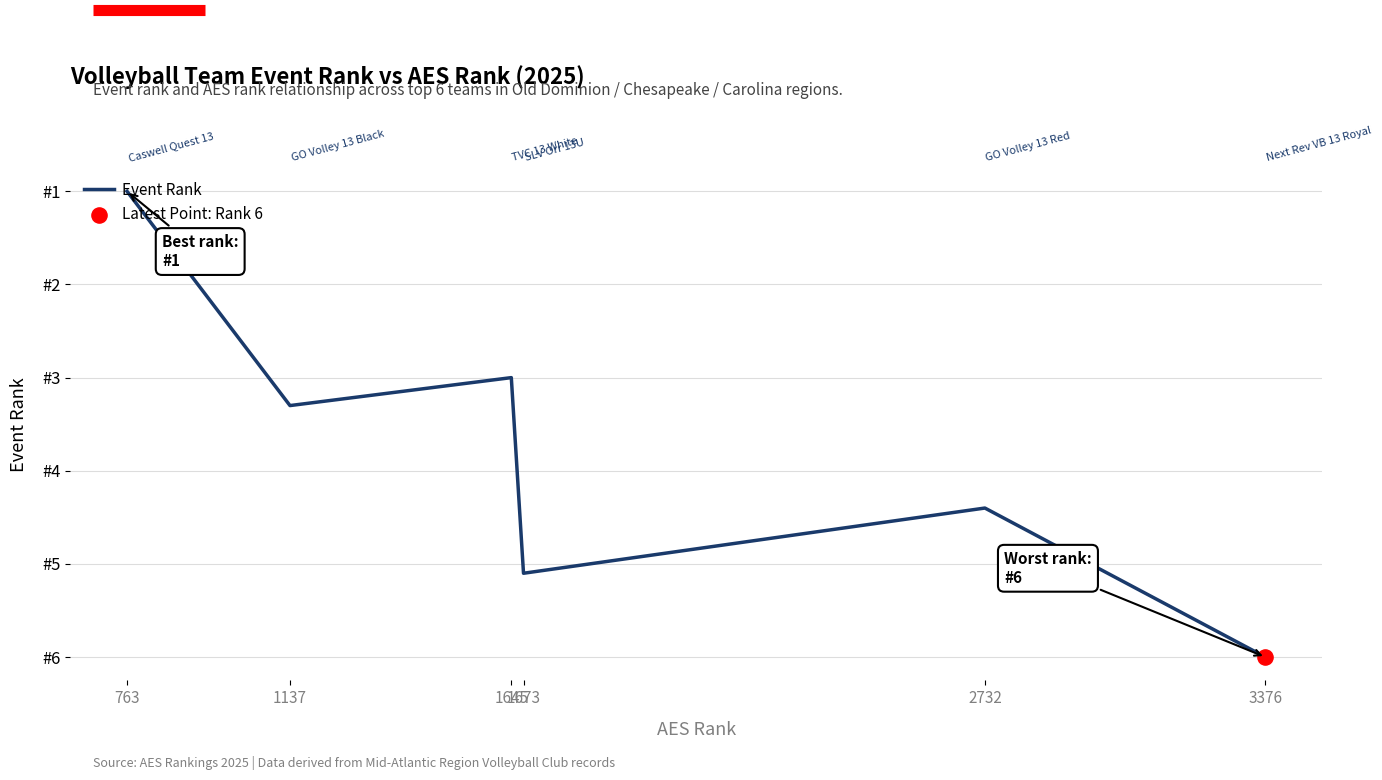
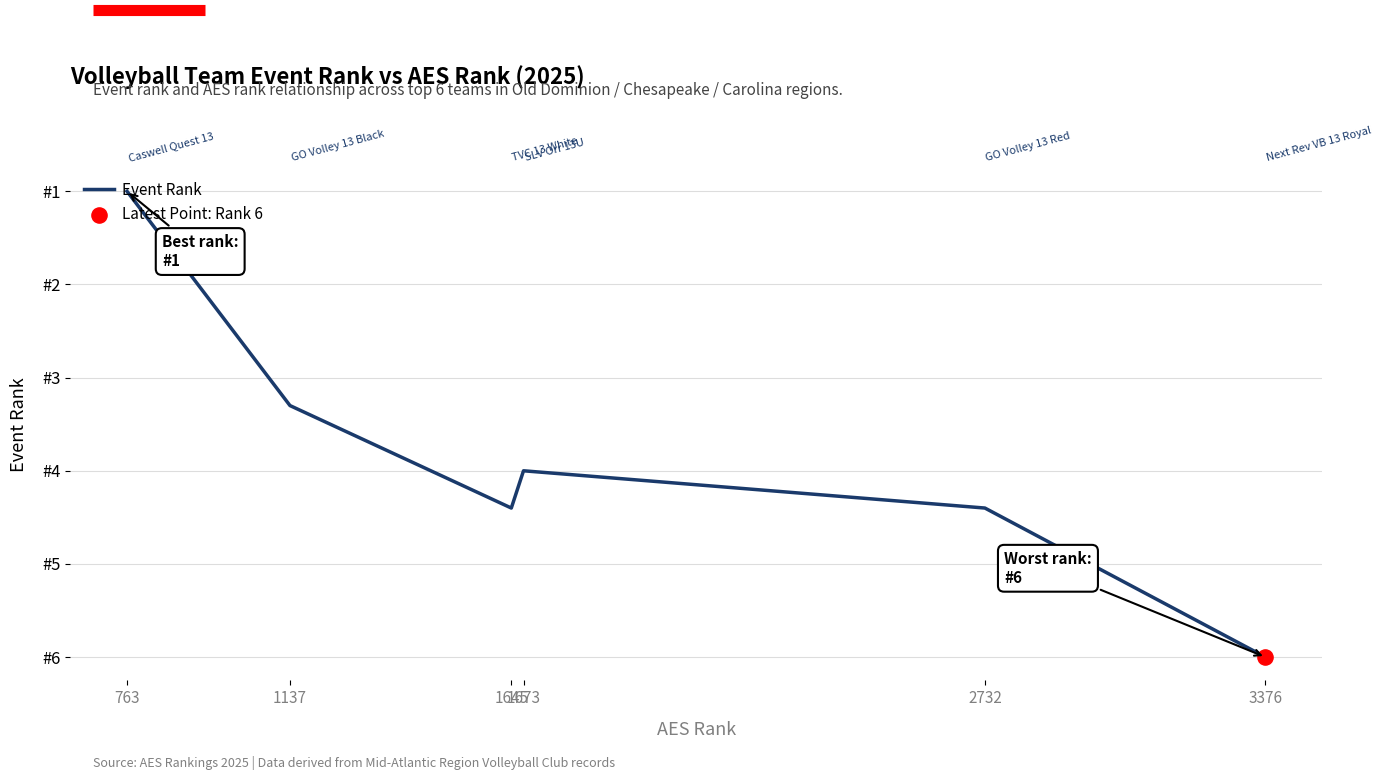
  {
    "Event Rank": {
      "1137": "#3.3",
-     "TVC 13 White": "#3.0",
-     "SLV Orr 13U": "#5.1",
+     "TVC 13 White": "#4.4",
+     "SLV Orr 13U": "#4.0",
      "2732": "#4.4"
    }
  }
